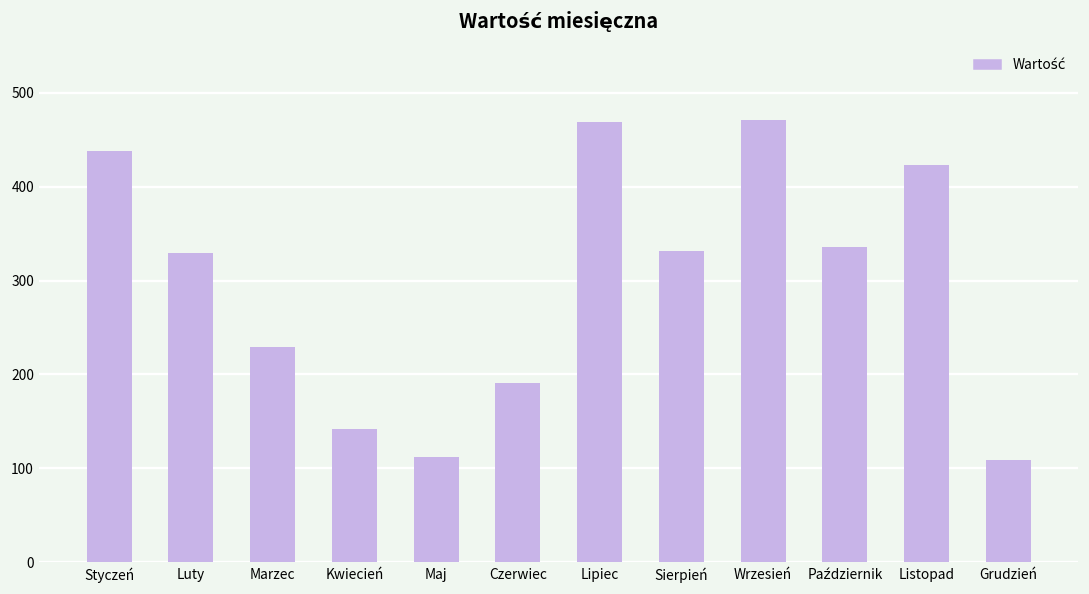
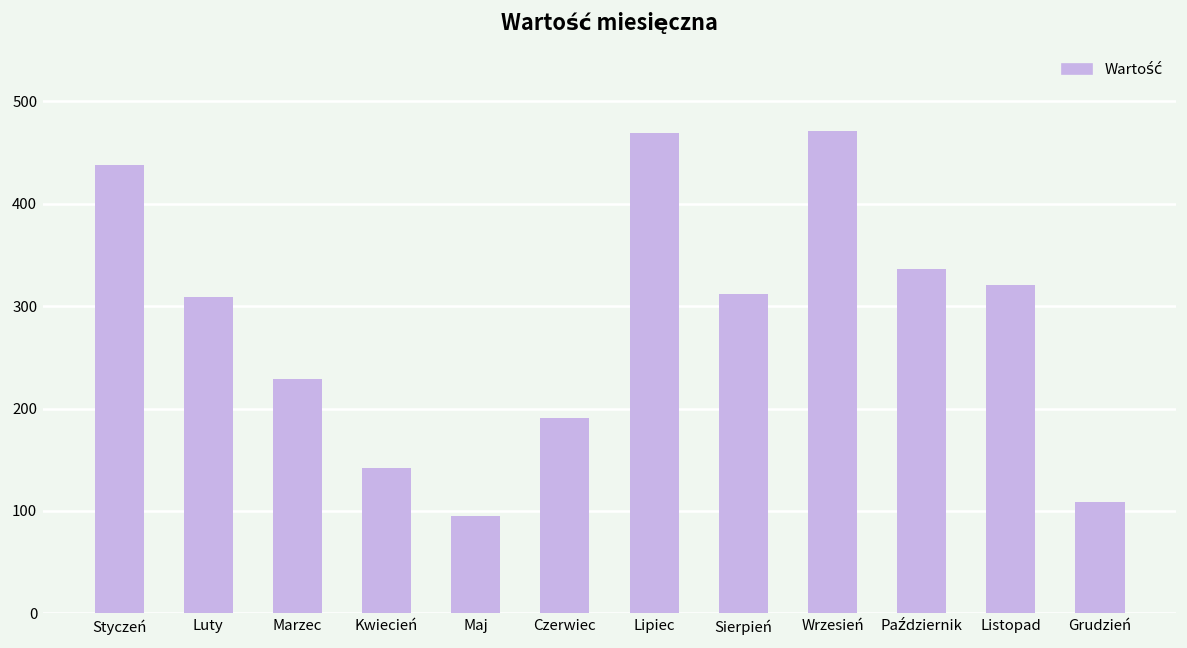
  {
    "Styczeń": 440,
-   "Luty": 330,
+   "Luty": 310,
    "Marzec": 230,
    "Kwiecień": 140,
-   "Maj": 110,
+   "Maj": 100,
    "Czerwiec": 190,
    "Lipiec": 470,
-   "Sierpień": 330,
+   "Sierpień": 310,
    "Wrzesień": 470,
    "Październik": 340,
-   "Listopad": 420,
+   "Listopad": 320,
    "Grudzień": 110
  }
